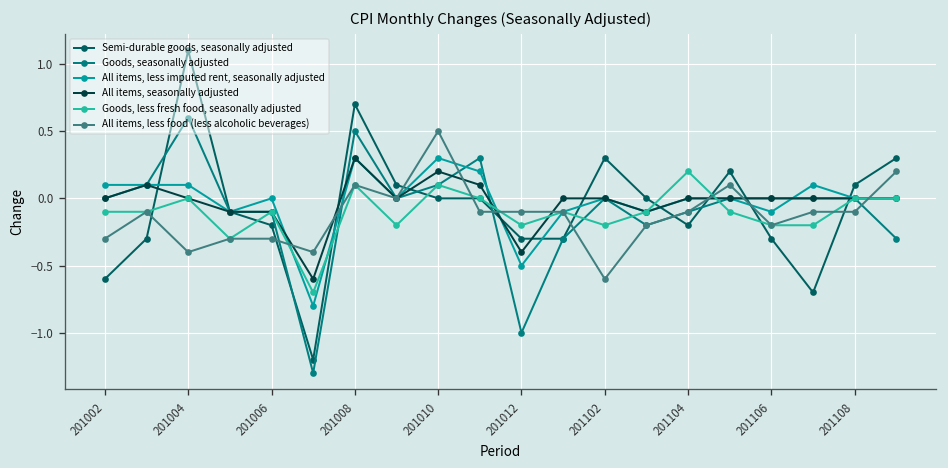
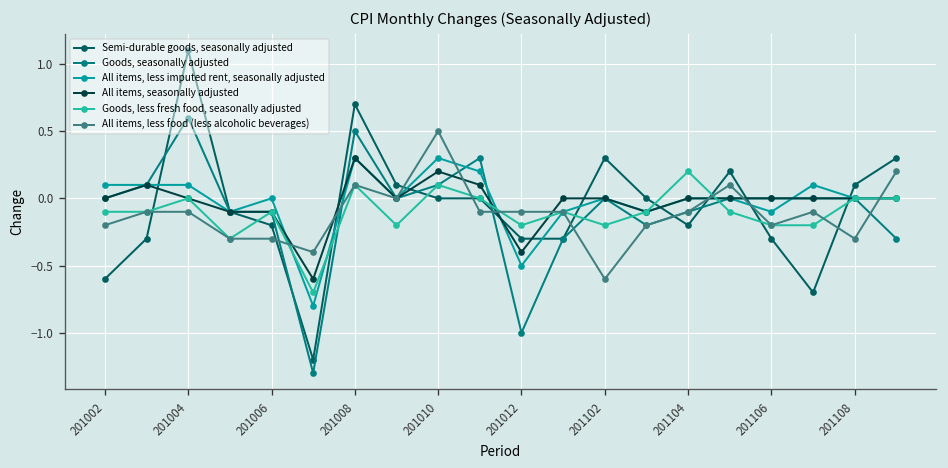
  {
    "All items, less food (less alcoholic beverages)": {
-     "201002": -0.3,
-     "201004": -0.4,
+     "201002": -0.2,
+     "201004": -0.1,
      "201006": -0.3,
      "201010": 0.5,
      "201012": -0.1,
      "201102": -0.6,
-     "201108": -0.1
+     "201108": -0.3
    }
  }
